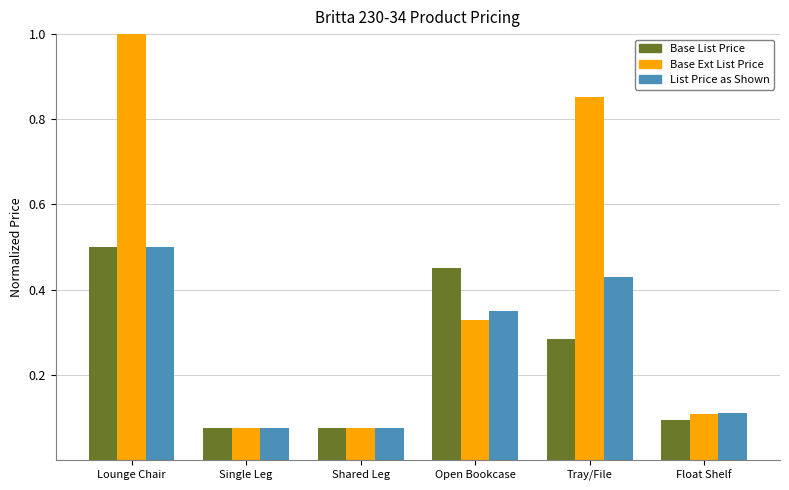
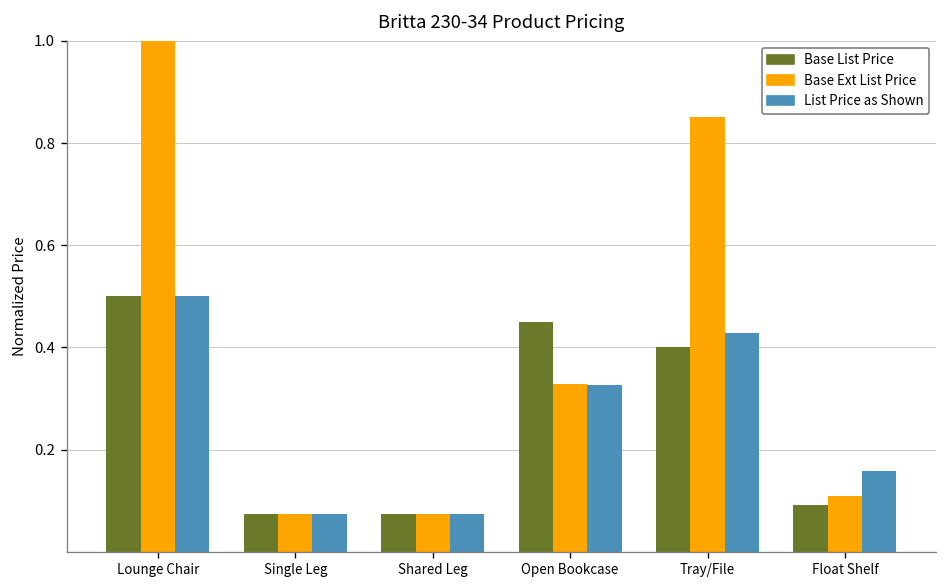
  {
    "Base List Price": {
      "Lounge Chair": 0.50,
      "Single Leg": 0.07,
      "Shared Leg": 0.07,
      "Open Bookcase": 0.45,
-     "Tray/File": 0.28,
+     "Tray/File": 0.40,
      "Float Shelf": 0.09
    },
    "Base Ext List Price": {
      "Lounge Chair": 1.00,
      "Single Leg": 0.07,
      "Shared Leg": 0.07,
      "Open Bookcase": 0.33,
      "Tray/File": 0.85,
      "Float Shelf": 0.11
    },
    "List Price as Shown": {
      "Lounge Chair": 0.50,
      "Single Leg": 0.07,
      "Shared Leg": 0.07,
-     "Open Bookcase": 0.35,
+     "Open Bookcase": 0.33,
      "Tray/File": 0.43,
-     "Float Shelf": 0.11
+     "Float Shelf": 0.16
    }
  }
